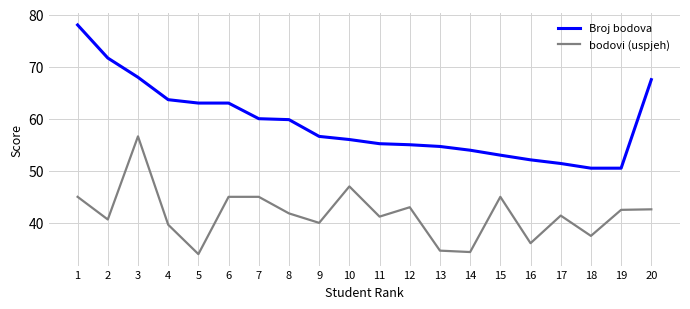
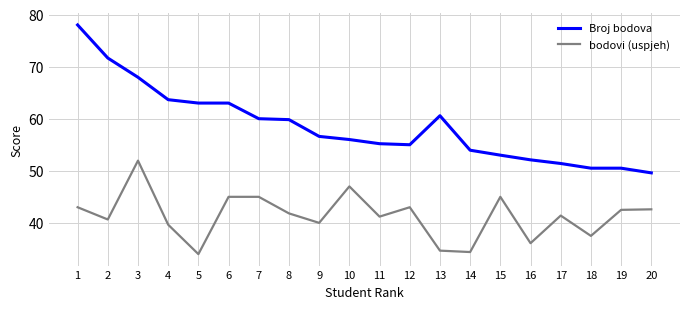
  {
    "Broj bodova": {
      "1": 78,
      "2": 72,
      "3": 68,
      "4": 64,
      "5": 63,
      "6": 63,
      "7": 60,
      "8": 60,
      "9": 57,
      "10": 56,
      "11": 55,
      "12": 55,
-     "13": 55,
+     "13": 61,
      "14": 54,
      "15": 53,
      "16": 52,
      "17": 51,
      "18": 51,
      "19": 51,
-     "20": 68
+     "20": 50
    },
    "bodovi (uspjeh)": {
-     "1": 45,
+     "1": 43,
      "2": 41,
-     "3": 57,
+     "3": 52,
      "4": 40,
      "5": 34,
      "6": 45,
      "7": 45,
      "8": 42,
      "9": 40,
      "10": 47,
      "11": 41,
      "12": 43,
      "13": 35,
      "14": 34,
      "15": 45,
      "16": 36,
      "17": 41,
      "18": 38,
      "19": 43,
      "20": 43
    }
  }
